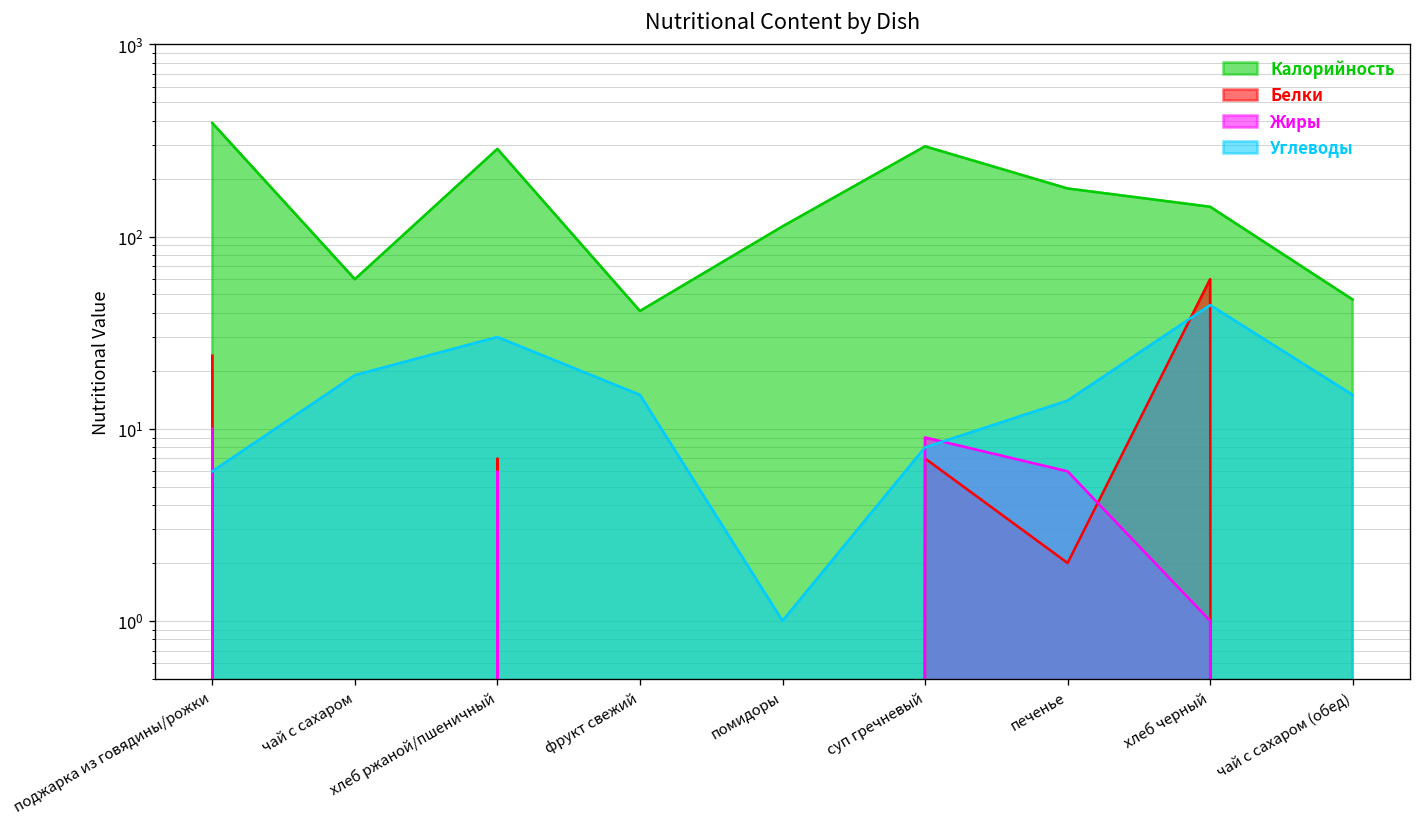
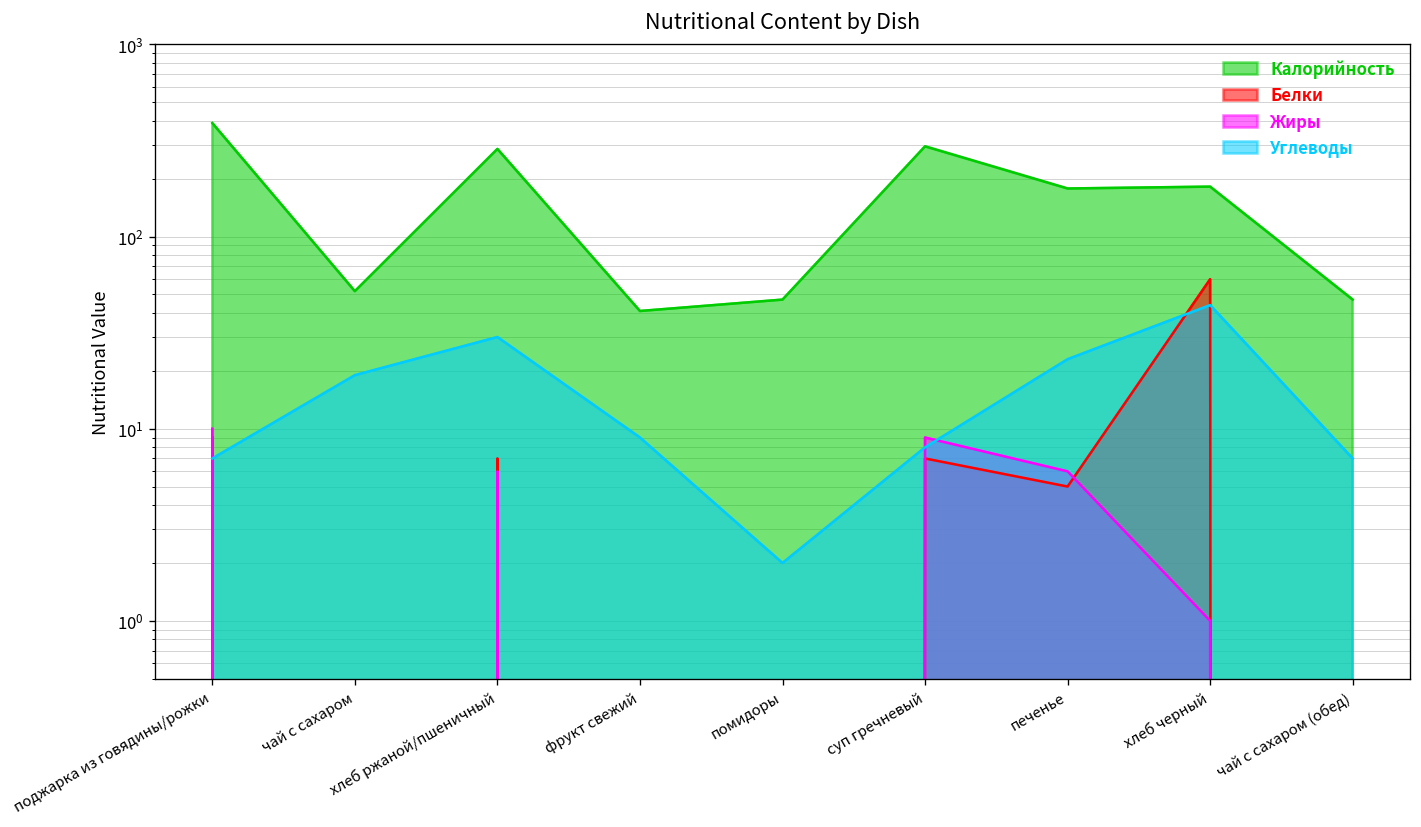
  {
    "Калорийность": {
      "поджарка из говядины/рожки": 390,
-     "чай с сахаром": 60,
+     "чай с сахаром": 52,
      "хлеб ржаной/пшеничный": 290,
      "фрукт свежий": 41,
-     "помидоры": 110,
+     "помидоры": 47,
      "суп гречневый": 300,
      "печенье": 180,
-     "хлеб черный": 140,
+     "хлеб черный": 180,
      "чай с сахаром (обед)": 47
    },
    "Белки": {
-     "поджарка из говядины/рожки": 24,
+     "поджарка из говядины/рожки": 9,
      "хлеб ржаной/пшеничный": 7,
      "суп гречневый": 7,
-     "печенье": 2,
+     "печенье": 5,
      "хлеб черный": 60
    },
    "Жиры": {
      "поджарка из говядины/рожки": 10,
      "хлеб ржаной/пшеничный": 6,
      "суп гречневый": 9,
      "печенье": 6,
      "хлеб черный": 1
    },
    "Углеводы": {
-     "поджарка из говядины/рожки": 6,
+     "поджарка из говядины/рожки": 7,
      "чай с сахаром": 19,
      "хлеб ржаной/пшеничный": 30,
-     "фрукт свежий": 15,
-     "помидоры": 1,
+     "фрукт свежий": 9,
+     "помидоры": 2,
      "суп гречневый": 8,
-     "печенье": 14,
+     "печенье": 23,
      "хлеб черный": 44,
-     "чай с сахаром (обед)": 15
+     "чай с сахаром (обед)": 7
    }
  }
